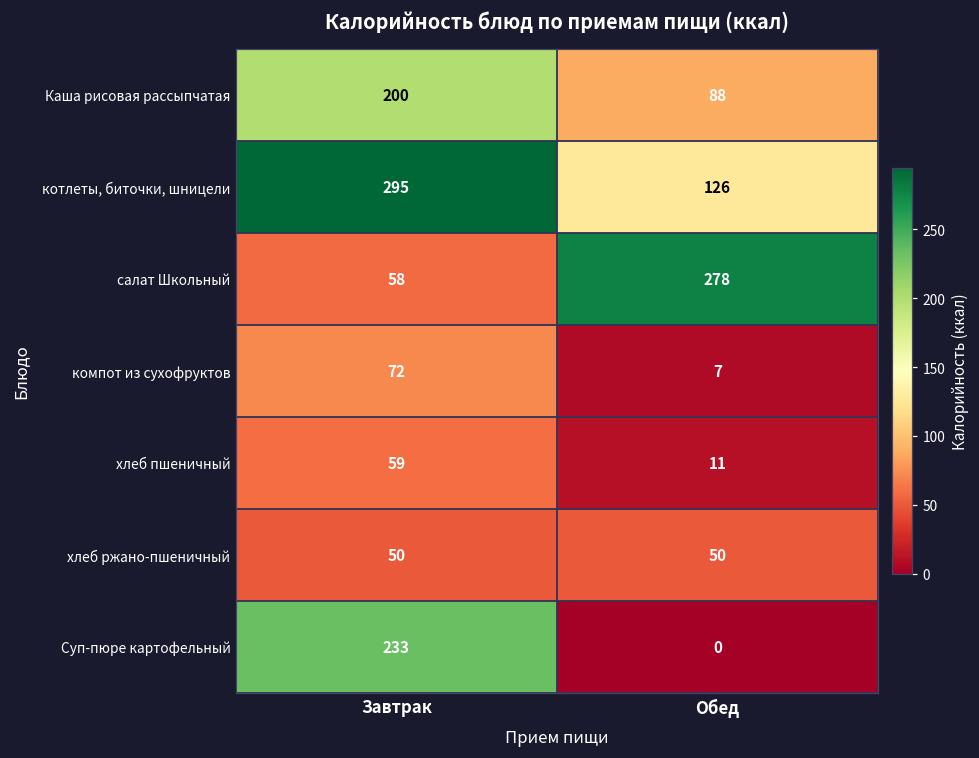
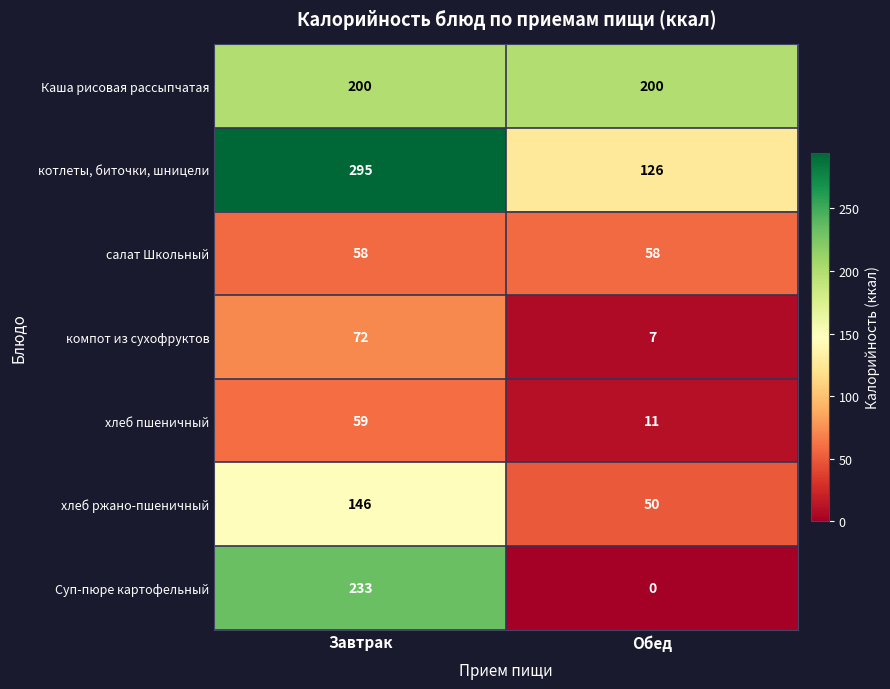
  {
    "Каша рисовая рассыпчатая": {
      "Завтрак": 200,
-     "Обед": 88
+     "Обед": 200
    },
    "котлеты, биточки, шницели": {
      "Завтрак": 295,
      "Обед": 126
    },
    "салат Школьный": {
      "Завтрак": 58,
-     "Обед": 278
+     "Обед": 58
    },
    "компот из сухофруктов": {
      "Завтрак": 72,
      "Обед": 7
    },
    "хлеб пшеничный": {
      "Завтрак": 59,
      "Обед": 11
    },
    "хлеб ржано-пшеничный": {
-     "Завтрак": 50,
+     "Завтрак": 146,
      "Обед": 50
    },
    "Суп-пюре картофельный": {
      "Завтрак": 233,
      "Обед": 0
    }
  }
